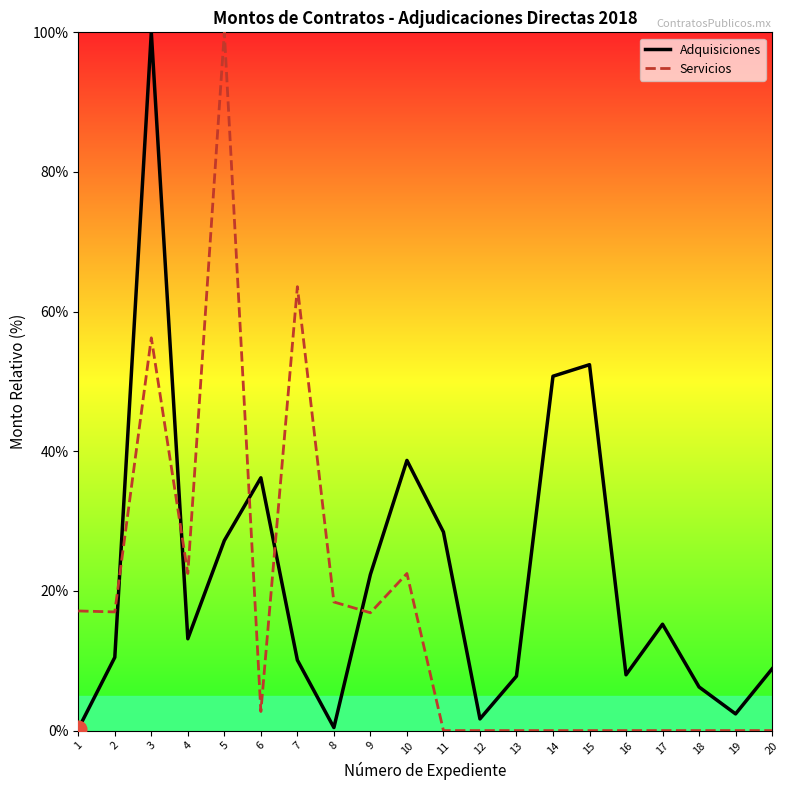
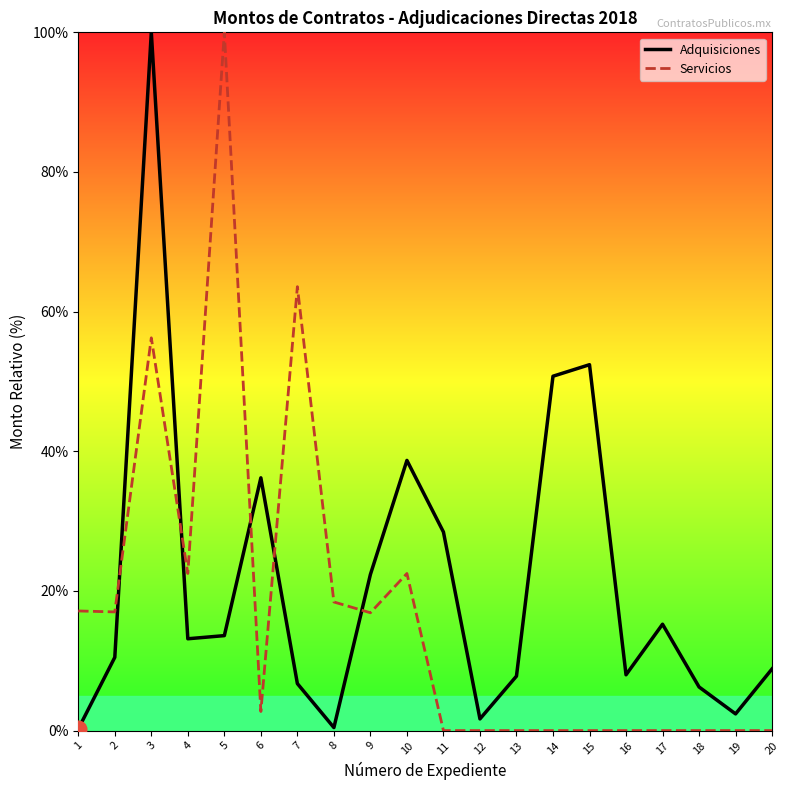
  {
    "Adquisiciones": {
      "2": "10%",
      "3": "100%",
      "4": "13%",
-     "5": "27%",
+     "5": "14%",
      "6": "36%",
-     "7": "10%",
+     "7": "7%",
      "9": "22%",
      "10": "39%",
      "11": "28%",
      "13": "8%",
      "14": "51%",
      "15": "52%",
      "16": "8%",
      "17": "15%",
      "18": "6%",
      "20": "9%"
    }
  }
